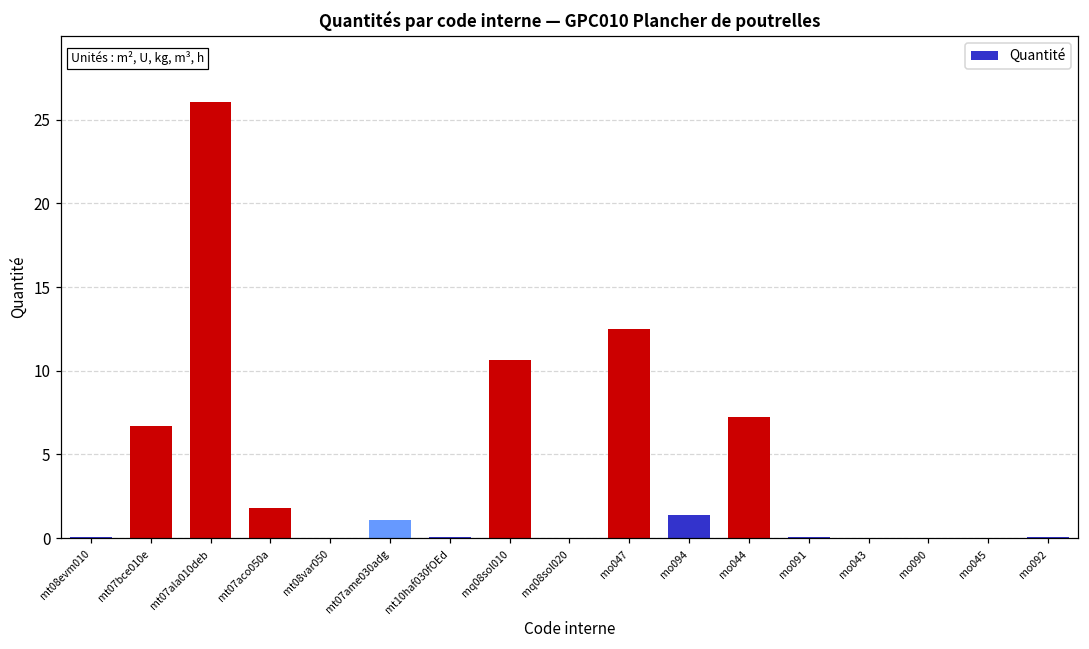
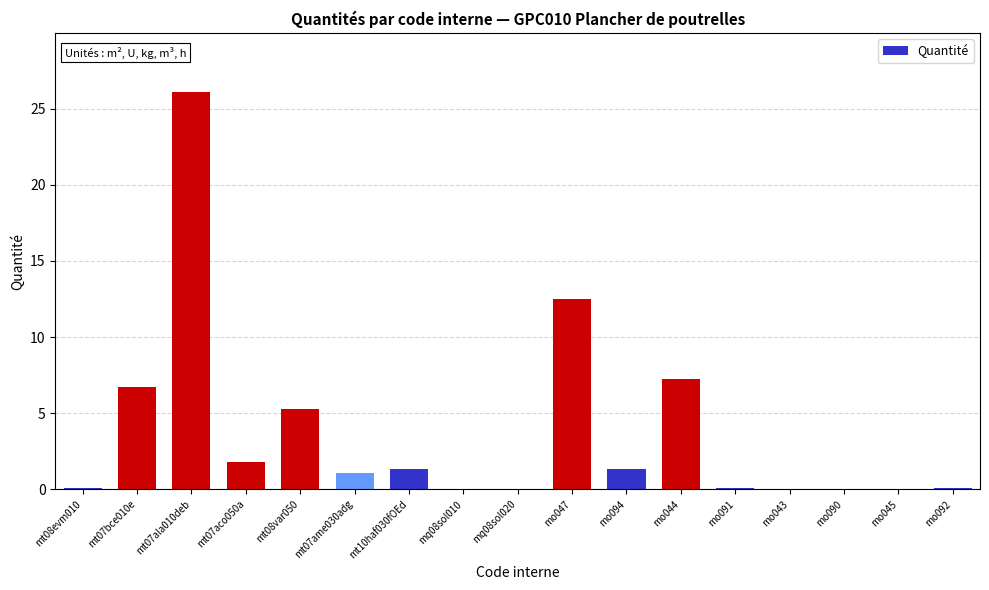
  {
    "mt07bce010e": 6.7,
    "mt07ala010deb": 26.1,
    "mt07aco050a": 1.8,
-   "mt08var050": 0.0,
+   "mt08var050": 5.3,
    "mt07ame030adg": 1.1,
-   "mt10haf030fOEd": 0.1,
-   "mq08sol010": 10.6,
+   "mt10haf030fOEd": 1.3,
+   "mq08sol010": 0.0,
    "mo047": 12.5,
    "mo094": 1.4,
    "mo044": 7.2
  }
